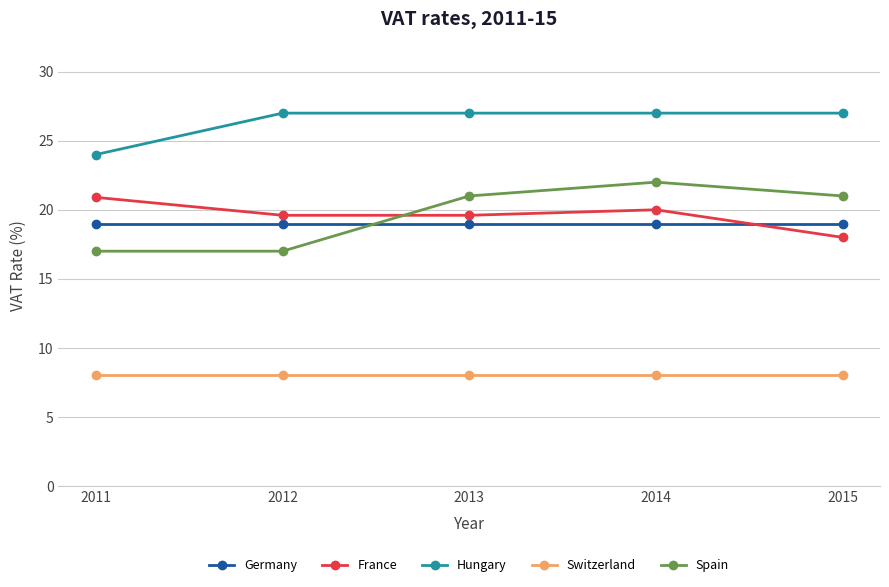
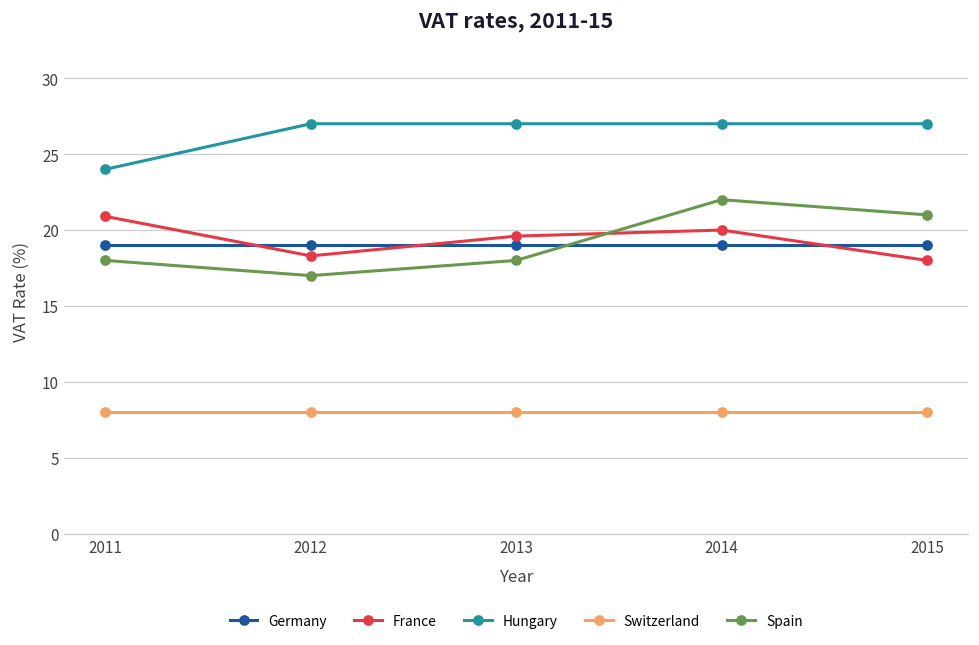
  {
    "Germany": {
      "2011": 19.0,
      "2012": 19.0,
      "2013": 19.0,
      "2014": 19.0,
      "2015": 19.0
    },
    "France": {
      "2011": 20.9,
-     "2012": 19.6,
+     "2012": 18.3,
      "2013": 19.6,
      "2014": 20.0,
      "2015": 18.0
    },
    "Hungary": {
      "2011": 24.0,
      "2012": 27.0,
      "2013": 27.0,
      "2014": 27.0,
      "2015": 27.0
    },
    "Switzerland": {
      "2011": 8.0,
      "2012": 8.0,
      "2013": 8.0,
      "2014": 8.0,
      "2015": 8.0
    },
    "Spain": {
-     "2011": 17,
+     "2011": 18,
      "2012": 17,
-     "2013": 21,
+     "2013": 18,
      "2014": 22,
      "2015": 21
    }
  }
